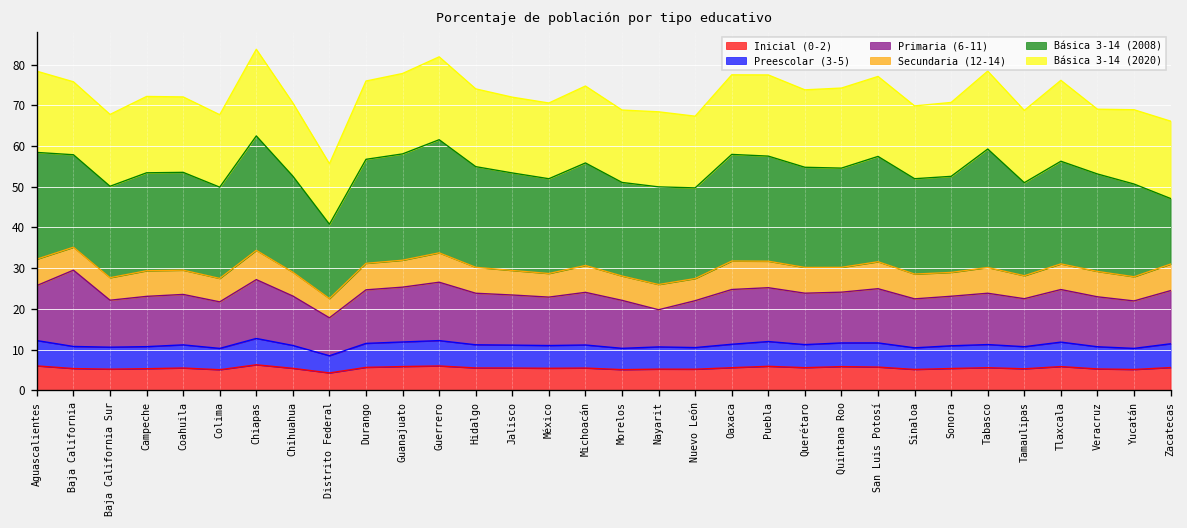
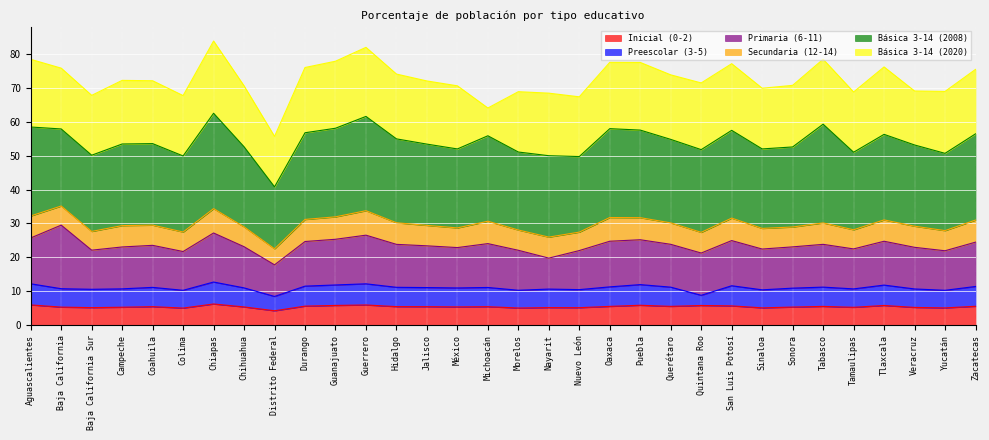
  {
    "Inicial (0-2)": {
      "Aguascalientes": 6,
      "Baja California": 5,
      "Baja California Sur": 5,
      "Campeche": 5,
      "Coahuila": 5,
      "Colima": 5,
      "Chiapas": 6,
      "Chihuahua": 5,
      "Distrito Federal": 4,
      "Durango": 6,
      "Guanajuato": 6,
      "Guerrero": 6,
      "Hidalgo": 5,
      "Jalisco": 5,
      "México": 5,
      "Michoacán": 5,
      "Morelos": 5,
      "Nayarit": 5,
      "Nuevo León": 5,
      "Oaxaca": 6,
      "Puebla": 6,
      "Querétaro": 6,
      "Quintana Roo": 6,
      "San Luis Potosí": 6,
      "Sinaloa": 5,
      "Sonora": 5,
      "Tabasco": 6,
      "Tamaulipas": 5,
      "Tlaxcala": 6,
      "Veracruz": 5,
      "Yucatán": 5,
      "Zacatecas": 6
    },
    "Preescolar (3-5)": {
      "Aguascalientes": 6,
      "Baja California": 5,
      "Baja California Sur": 5,
      "Campeche": 5,
      "Coahuila": 6,
      "Colima": 5,
      "Chiapas": 6,
      "Chihuahua": 6,
      "Distrito Federal": 4,
      "Durango": 6,
      "Guanajuato": 6,
      "Guerrero": 6,
      "Hidalgo": 6,
      "Jalisco": 6,
      "México": 6,
      "Michoacán": 6,
      "Morelos": 5,
      "Nayarit": 5,
      "Nuevo León": 5,
      "Oaxaca": 6,
      "Puebla": 6,
      "Querétaro": 6,
-     "Quintana Roo": 6,
+     "Quintana Roo": 3,
      "San Luis Potosí": 6,
      "Sinaloa": 5,
      "Sonora": 6,
      "Tabasco": 6,
      "Tamaulipas": 5,
      "Tlaxcala": 6,
      "Veracruz": 5,
      "Yucatán": 5,
      "Zacatecas": 6
    },
    "Primaria (6-11)": {
      "Aguascalientes": 14,
      "Baja California": 19,
      "Baja California Sur": 12,
      "Campeche": 12,
      "Coahuila": 12,
      "Colima": 11,
      "Chiapas": 14,
      "Chihuahua": 12,
      "Distrito Federal": 9,
      "Durango": 13,
      "Guanajuato": 13,
      "Guerrero": 14,
      "Hidalgo": 13,
      "Jalisco": 12,
      "México": 12,
      "Michoacán": 13,
      "Morelos": 12,
      "Nayarit": 9,
      "Nuevo León": 12,
      "Oaxaca": 13,
      "Puebla": 13,
      "Querétaro": 13,
      "Quintana Roo": 12,
      "San Luis Potosí": 13,
      "Sinaloa": 12,
      "Sonora": 12,
      "Tabasco": 13,
      "Tamaulipas": 12,
      "Tlaxcala": 13,
      "Veracruz": 12,
      "Yucatán": 12,
      "Zacatecas": 13
    },
    "Secundaria (12-14)": {
      "Aguascalientes": 6,
      "Baja California": 6,
      "Baja California Sur": 6,
      "Campeche": 6,
      "Coahuila": 6,
      "Colima": 6,
      "Chiapas": 7,
      "Chihuahua": 6,
      "Distrito Federal": 5,
      "Durango": 7,
      "Guanajuato": 7,
      "Guerrero": 7,
      "Hidalgo": 6,
      "Jalisco": 6,
      "México": 6,
      "Michoacán": 7,
      "Morelos": 6,
      "Nayarit": 6,
      "Nuevo León": 5,
      "Oaxaca": 7,
      "Puebla": 7,
      "Querétaro": 6,
      "Quintana Roo": 6,
      "San Luis Potosí": 7,
      "Sinaloa": 6,
      "Sonora": 6,
      "Tabasco": 6,
      "Tamaulipas": 6,
      "Tlaxcala": 6,
      "Veracruz": 6,
      "Yucatán": 6,
      "Zacatecas": 7
    },
    "Básica 3-14 (2008)": {
      "Aguascalientes": 26,
      "Baja California": 23,
      "Baja California Sur": 22,
      "Campeche": 24,
      "Coahuila": 24,
      "Colima": 22,
      "Chiapas": 28,
      "Chihuahua": 24,
      "Distrito Federal": 18,
      "Durango": 26,
      "Guanajuato": 26,
      "Guerrero": 28,
      "Hidalgo": 25,
      "Jalisco": 24,
      "México": 23,
      "Michoacán": 25,
      "Morelos": 23,
      "Nayarit": 24,
      "Nuevo León": 22,
      "Oaxaca": 26,
      "Puebla": 26,
      "Querétaro": 25,
      "Quintana Roo": 24,
      "San Luis Potosí": 26,
      "Sinaloa": 23,
      "Sonora": 24,
      "Tabasco": 29,
      "Tamaulipas": 23,
      "Tlaxcala": 25,
      "Veracruz": 24,
      "Yucatán": 23,
-     "Zacatecas": 16
+     "Zacatecas": 25
    },
    "Básica 3-14 (2020)": {
      "Aguascalientes": 20,
      "Baja California": 18,
      "Baja California Sur": 18,
      "Campeche": 19,
      "Coahuila": 19,
      "Colima": 18,
      "Chiapas": 21,
      "Chihuahua": 18,
      "Distrito Federal": 15,
      "Durango": 19,
      "Guanajuato": 20,
      "Guerrero": 20,
      "Hidalgo": 19,
      "Jalisco": 19,
      "México": 19,
-     "Michoacán": 19,
+     "Michoacán": 8,
      "Morelos": 18,
      "Nayarit": 18,
      "Nuevo León": 18,
      "Oaxaca": 20,
      "Puebla": 20,
      "Querétaro": 19,
      "Quintana Roo": 20,
      "San Luis Potosí": 20,
      "Sinaloa": 18,
      "Sonora": 18,
      "Tamaulipas": 18,
      "Tlaxcala": 20,
      "Veracruz": 16,
      "Yucatán": 18,
      "Zacatecas": 19
    }
  }
